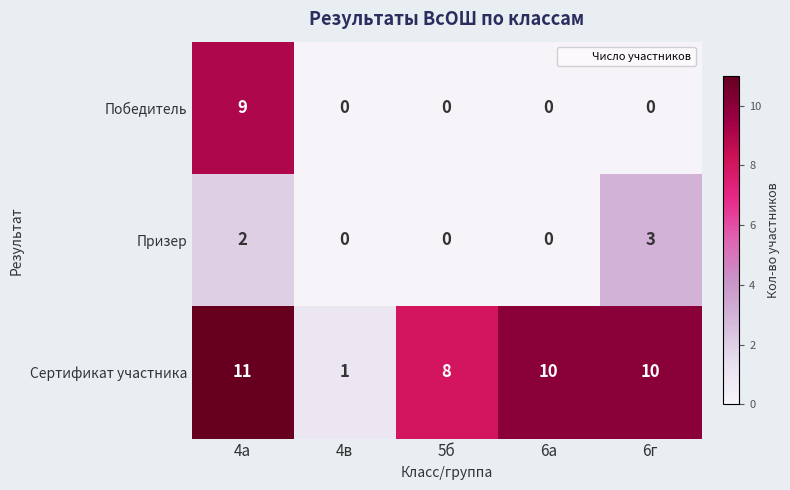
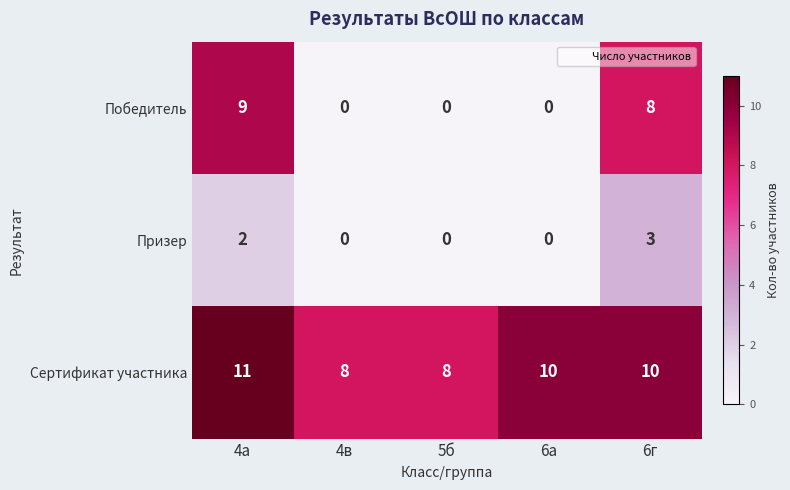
  {
    "Победитель": {
      "4а": 9,
      "4в": 0,
      "5б": 0,
      "6а": 0,
-     "6г": 0
+     "6г": 8
    },
    "Призер": {
      "4а": 2,
      "4в": 0,
      "5б": 0,
      "6а": 0,
      "6г": 3
    },
    "Сертификат участника": {
      "4а": 11,
-     "4в": 1,
+     "4в": 8,
      "5б": 8,
      "6а": 10,
      "6г": 10
    }
  }
